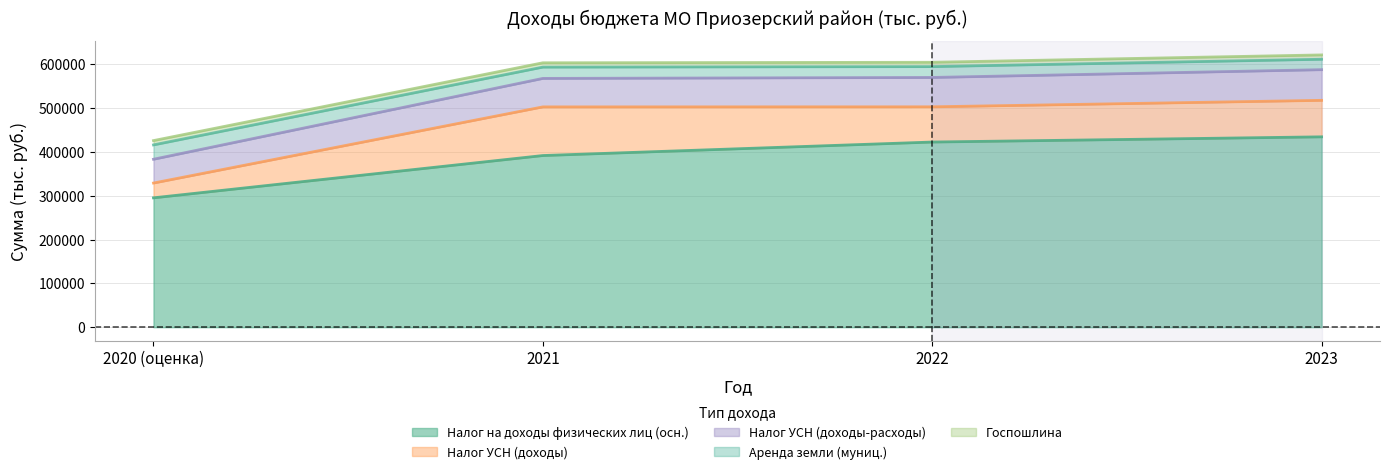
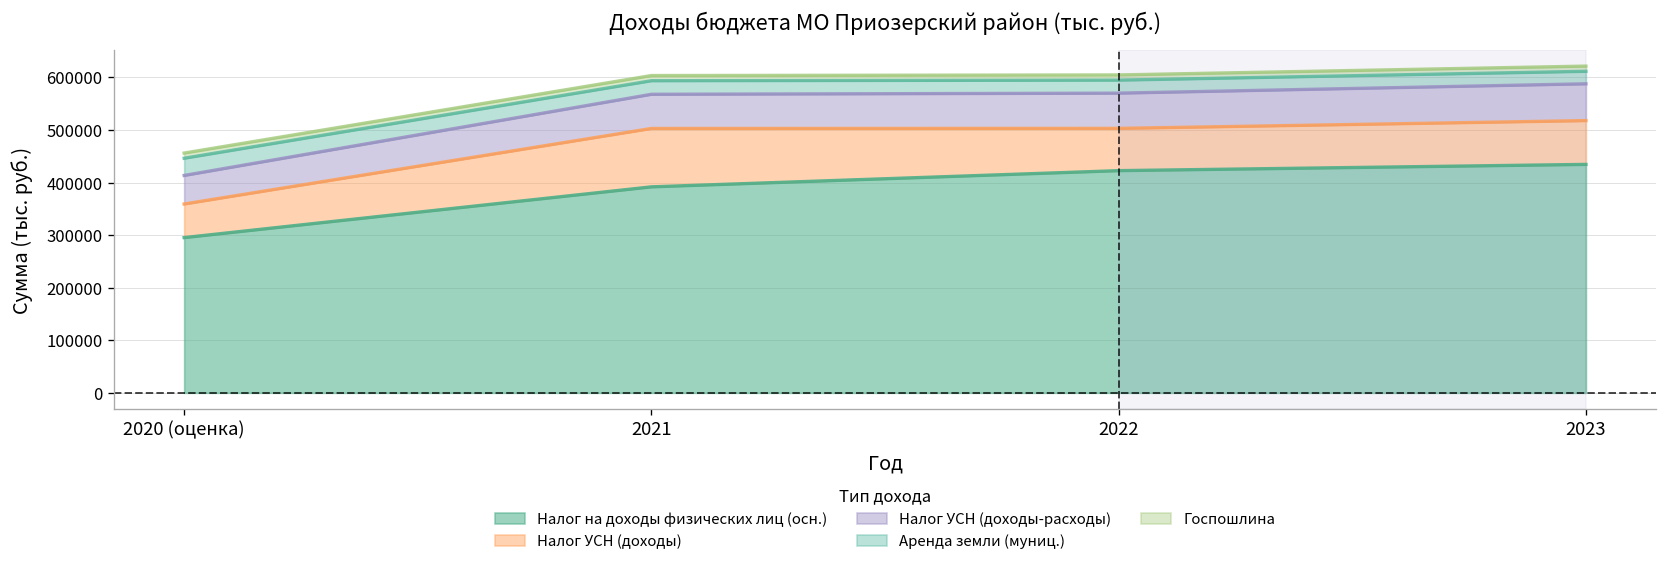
  {
    "Налог УСН (доходы)": {
-     "2020 (оценка)": 30000,
+     "2020 (оценка)": 60000,
      "2021": 110000,
      "2022": 80000,
      "2023": 80000
    }
  }
